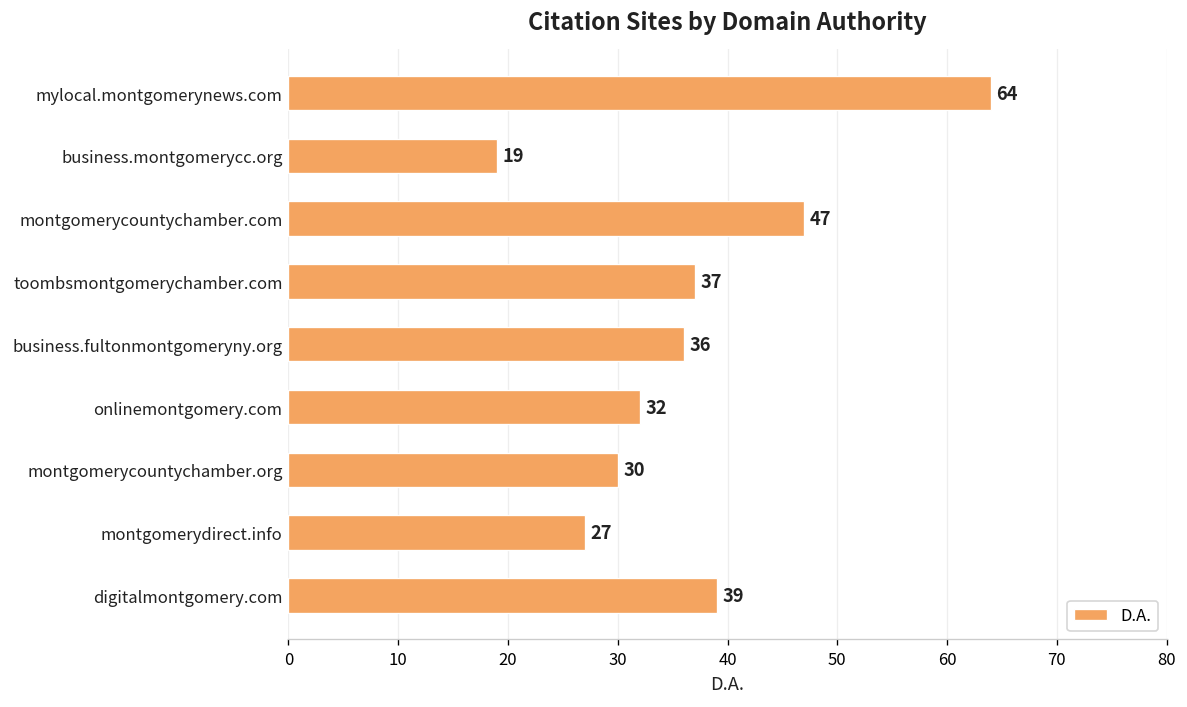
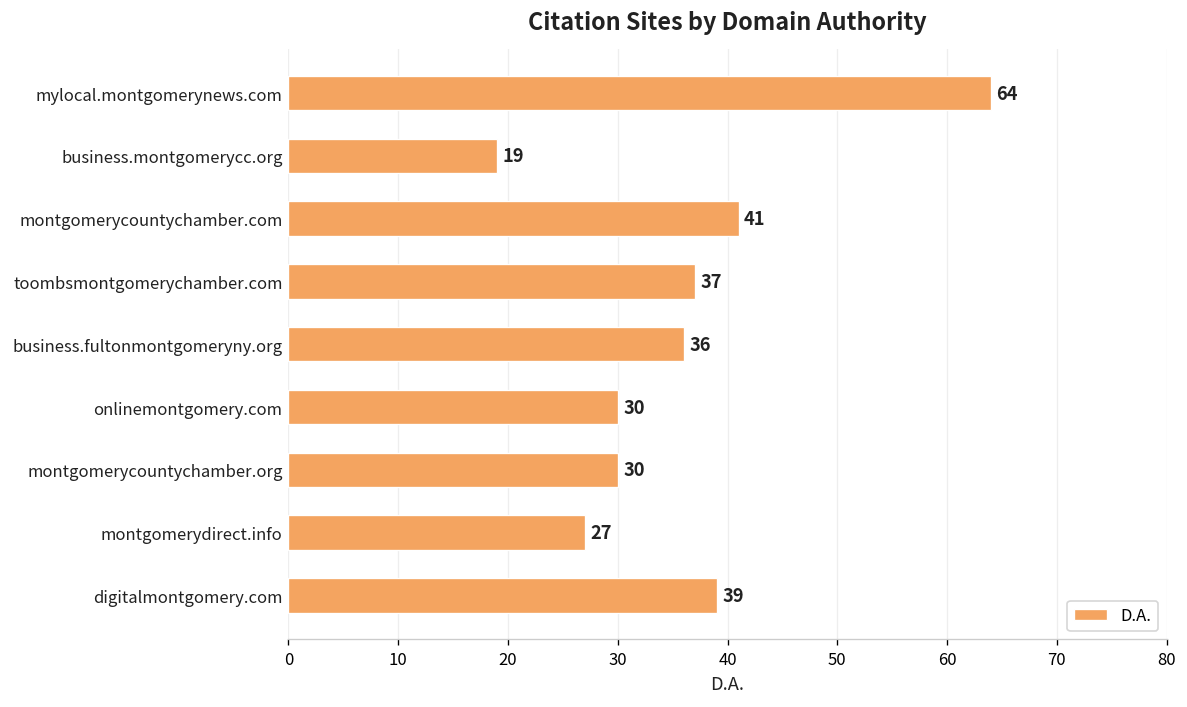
  {
    "mylocal.montgomerynews.com": 64,
    "business.montgomerycc.org": 19,
-   "montgomerycountychamber.com": 47,
+   "montgomerycountychamber.com": 41,
    "toombsmontgomerychamber.com": 37,
    "business.fultonmontgomeryny.org": 36,
-   "onlinemontgomery.com": 32,
+   "onlinemontgomery.com": 30,
    "montgomerycountychamber.org": 30,
    "montgomerydirect.info": 27,
    "digitalmontgomery.com": 39
  }
